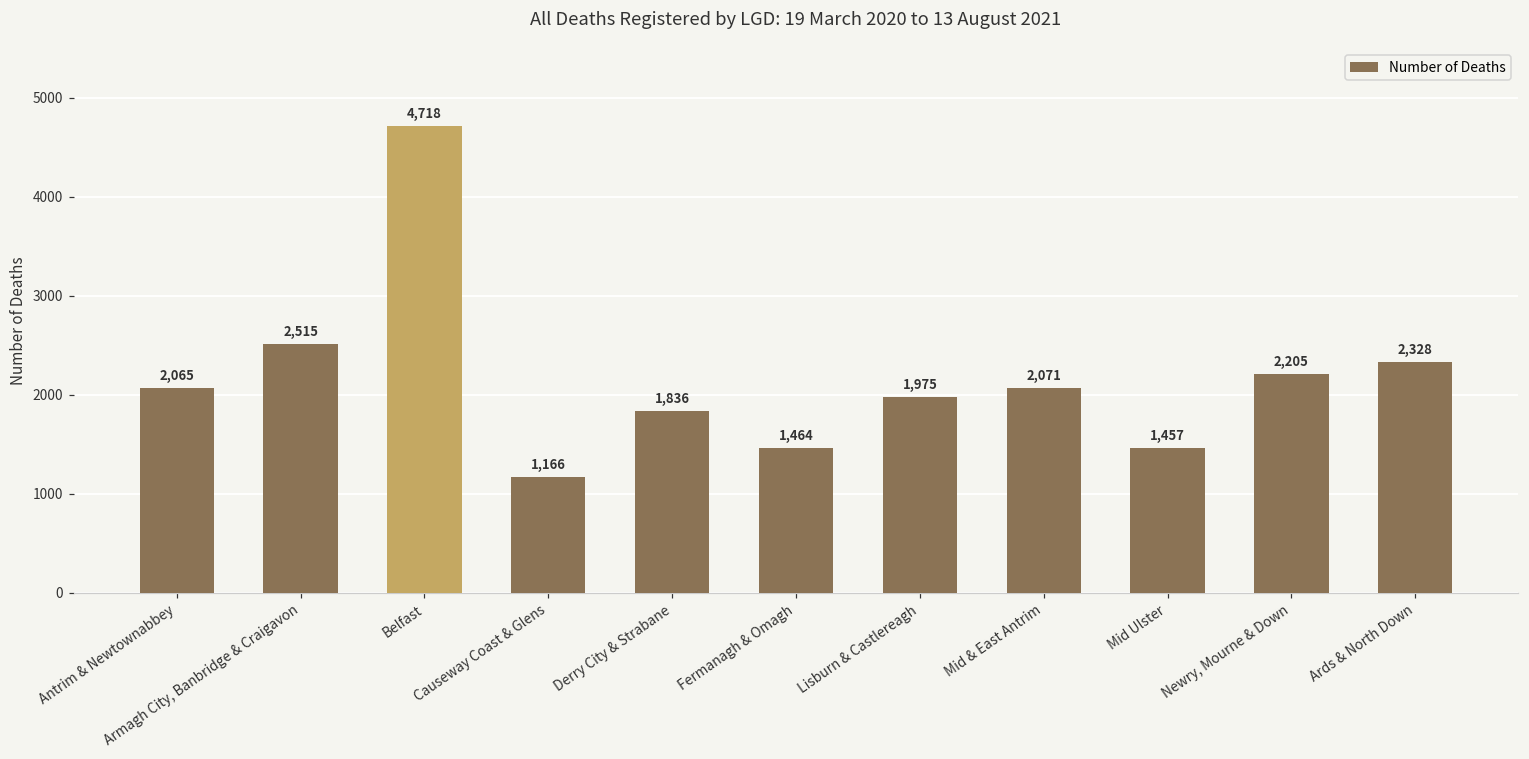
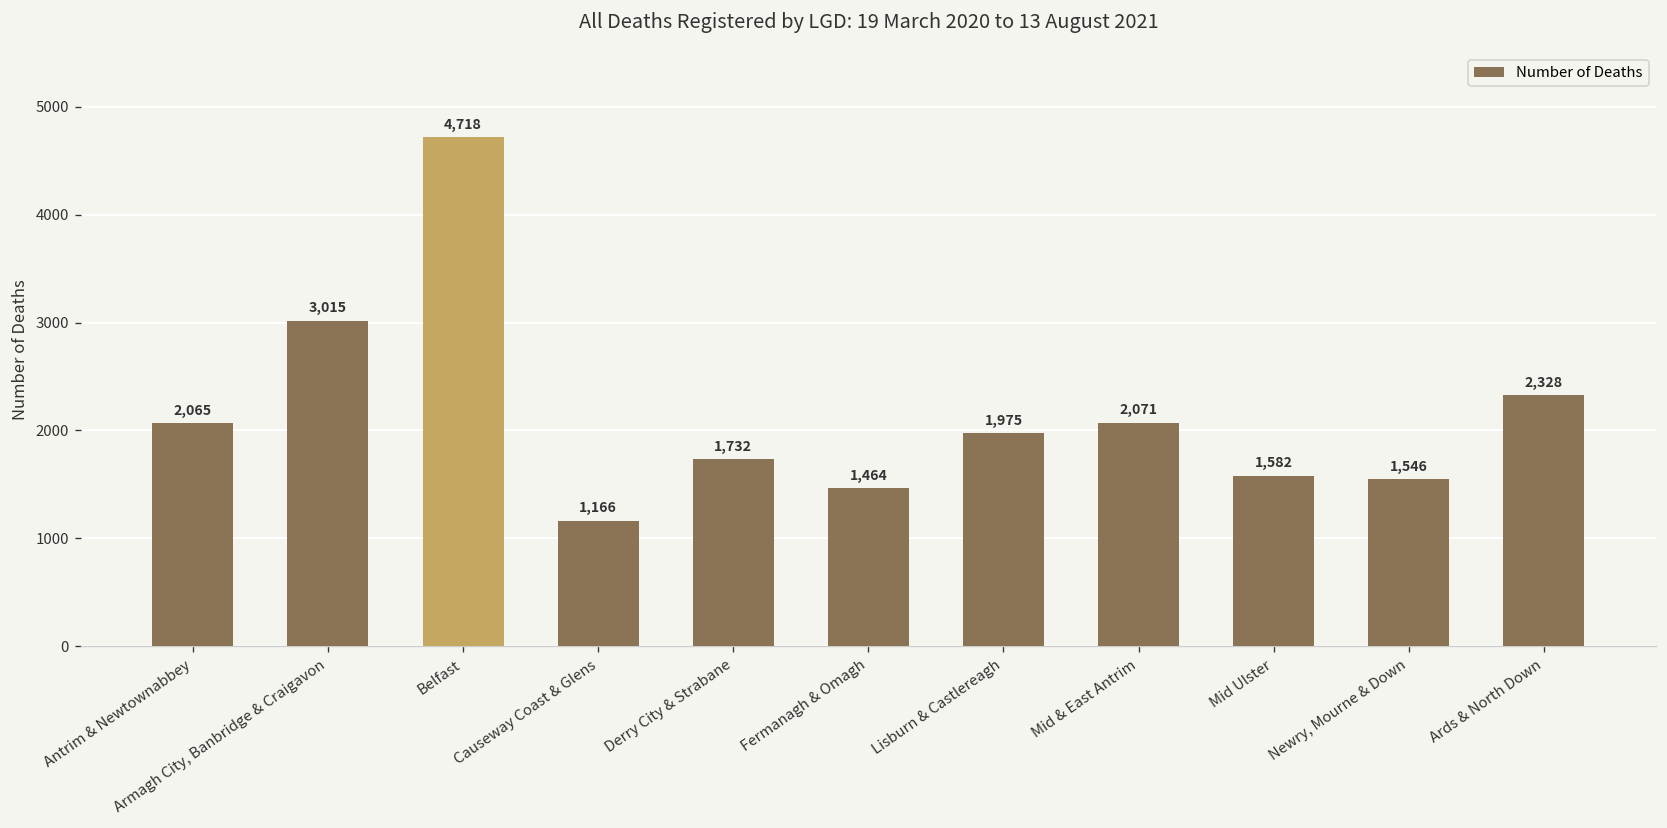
  {
    "Antrim & Newtownabbey": "2,065",
-   "Armagh City, Banbridge & Craigavon": "2,515",
+   "Armagh City, Banbridge & Craigavon": "3,015",
    "Belfast": "4,718",
    "Causeway Coast & Glens": "1,166",
-   "Derry City & Strabane": "1,836",
+   "Derry City & Strabane": "1,732",
    "Fermanagh & Omagh": "1,464",
    "Lisburn & Castlereagh": "1,975",
    "Mid & East Antrim": "2,071",
-   "Mid Ulster": "1,457",
-   "Newry, Mourne & Down": "2,205",
+   "Mid Ulster": "1,582",
+   "Newry, Mourne & Down": "1,546",
    "Ards & North Down": "2,328"
  }
